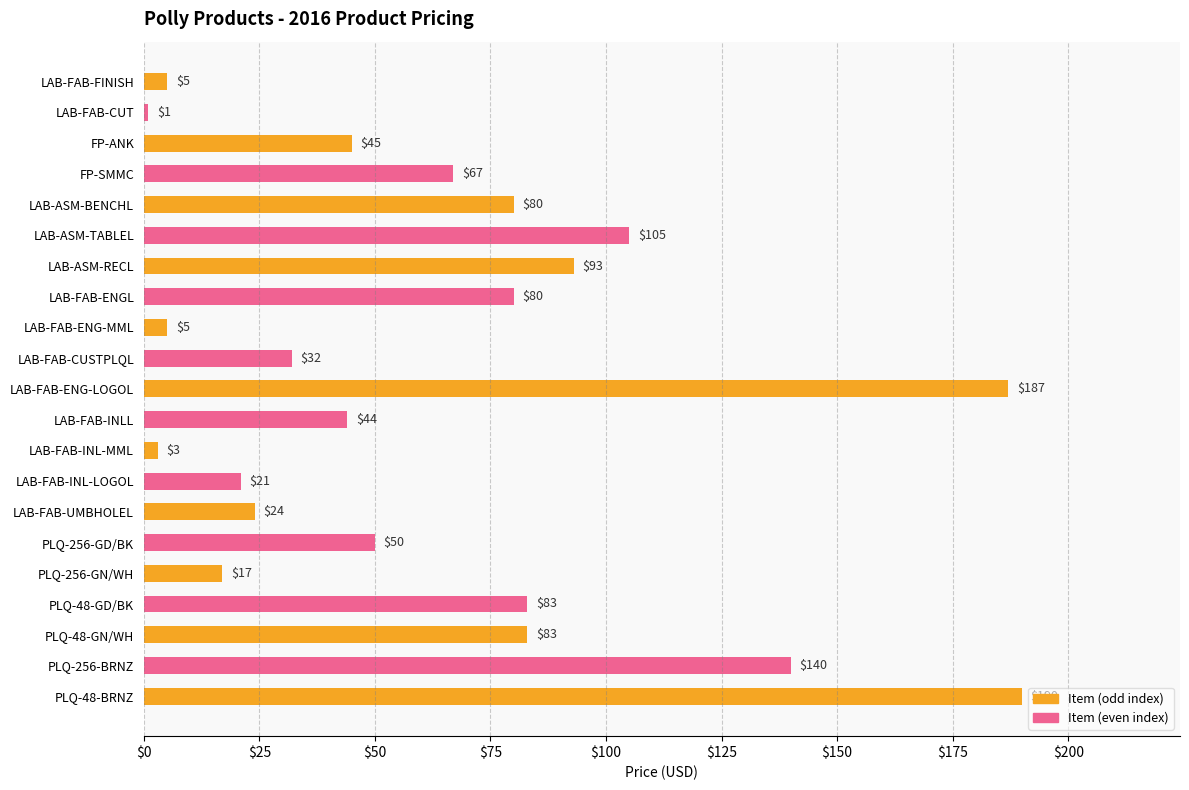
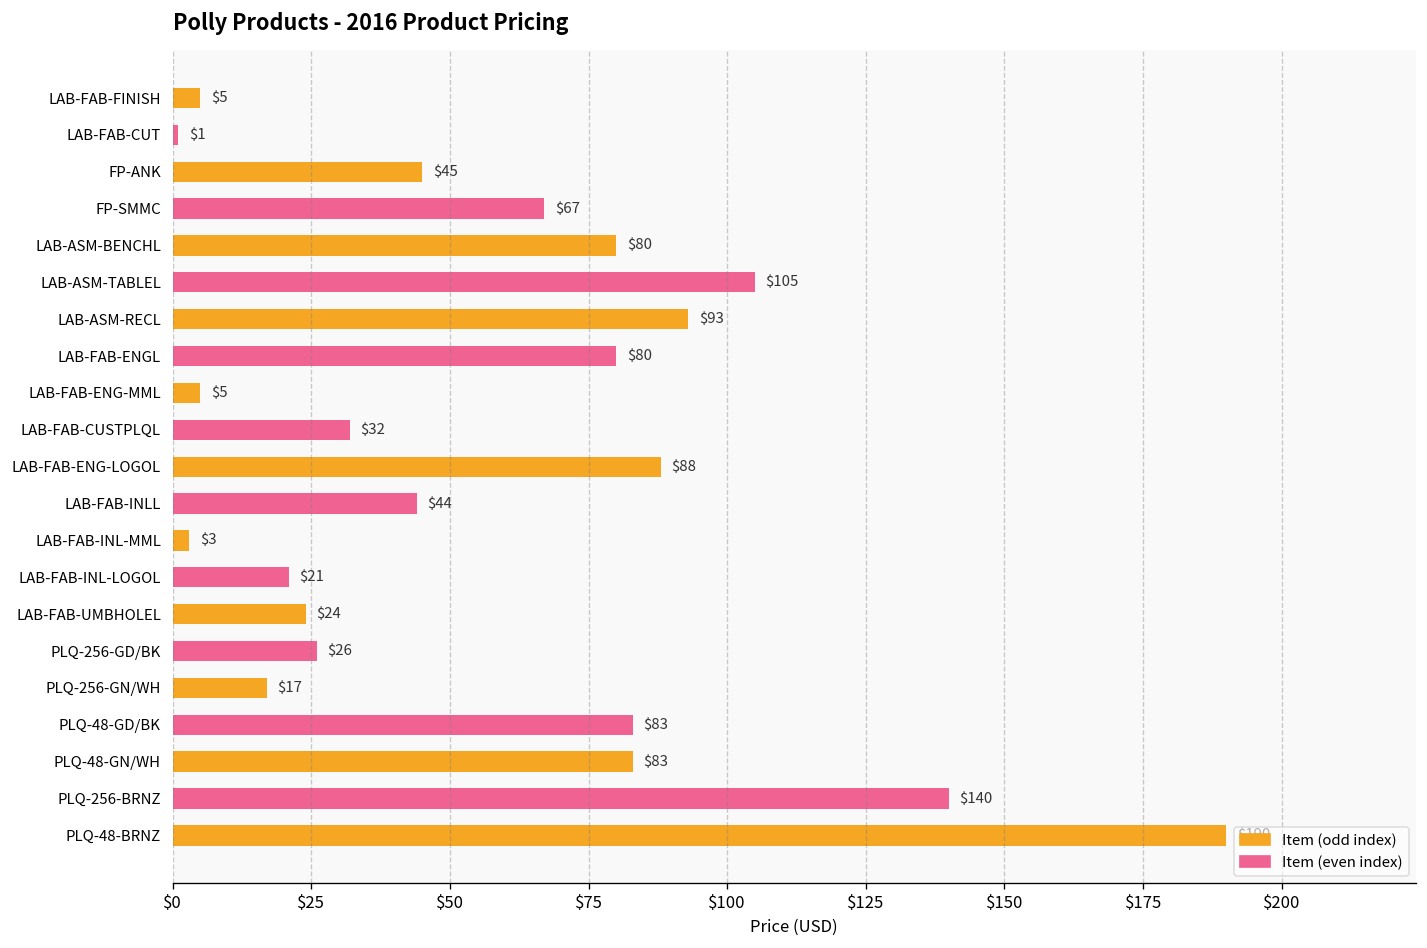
  {
    "LAB-FAB-FINISH": "$5",
    "LAB-FAB-CUT": "$1",
    "FP-ANK": "$45",
    "FP-SMMC": "$67",
    "LAB-ASM-BENCHL": "$80",
    "LAB-ASM-TABLEL": "$105",
    "LAB-ASM-RECL": "$93",
    "LAB-FAB-ENGL": "$80",
    "LAB-FAB-ENG-MML": "$5",
    "LAB-FAB-CUSTPLQL": "$32",
-   "LAB-FAB-ENG-LOGOL": "$187",
+   "LAB-FAB-ENG-LOGOL": "$88",
    "LAB-FAB-INLL": "$44",
    "LAB-FAB-INL-MML": "$3",
    "LAB-FAB-INL-LOGOL": "$21",
    "LAB-FAB-UMBHOLEL": "$24",
-   "PLQ-256-GD/BK": "$50",
+   "PLQ-256-GD/BK": "$26",
    "PLQ-256-GN/WH": "$17",
    "PLQ-48-GD/BK": "$83",
    "PLQ-48-GN/WH": "$83",
    "PLQ-256-BRNZ": "$140"
  }
